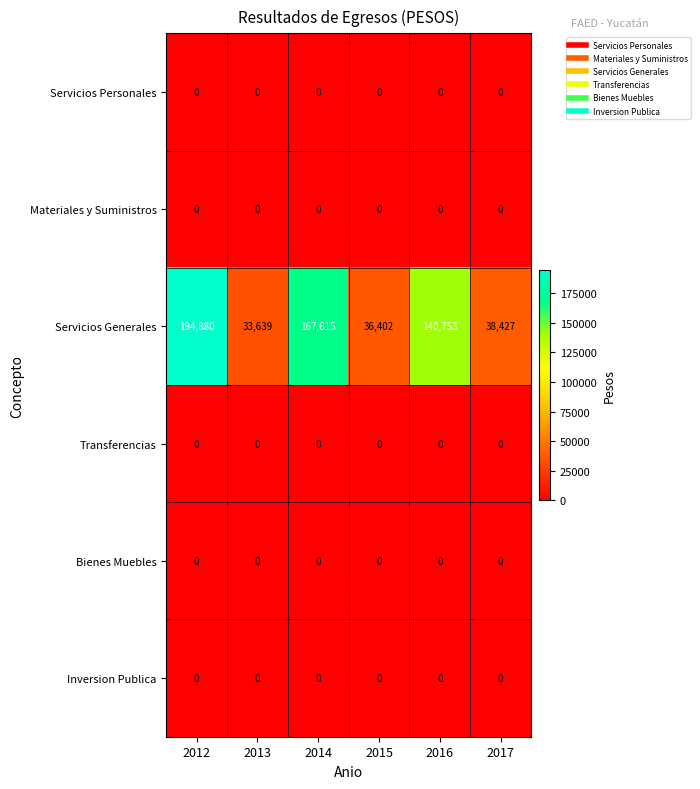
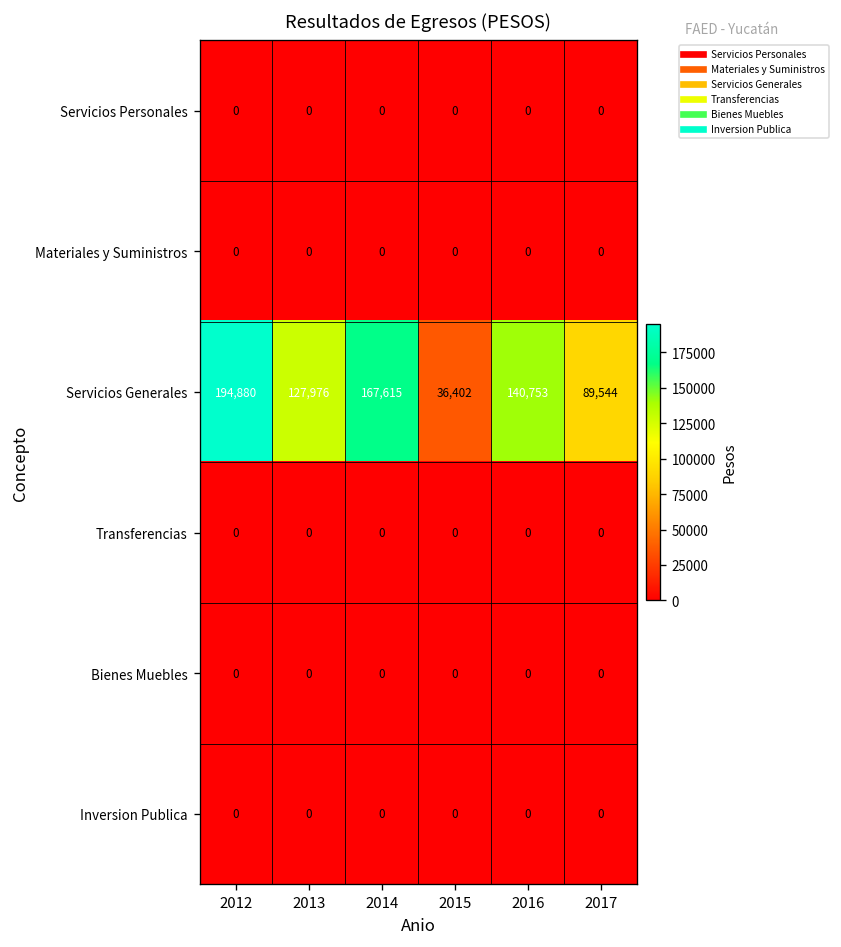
  {
    "Servicios Personales": {
      "2012": "0",
      "2013": "0",
      "2014": "0",
      "2015": "0",
      "2016": "0",
      "2017": "0"
    },
    "Materiales y Suministros": {
      "2012": "0",
      "2013": "0",
      "2014": "0",
      "2015": "0",
      "2016": "0",
      "2017": "0"
    },
    "Servicios Generales": {
      "2012": "194,880",
-     "2013": "33,639",
+     "2013": "127,976",
      "2014": "167,615",
      "2015": "36,402",
      "2016": "140,753",
-     "2017": "38,427"
+     "2017": "89,544"
    },
    "Transferencias": {
      "2012": "0",
      "2013": "0",
      "2014": "0",
      "2015": "0",
      "2016": "0",
      "2017": "0"
    },
    "Bienes Muebles": {
      "2012": "0",
      "2013": "0",
      "2014": "0",
      "2015": "0",
      "2016": "0",
      "2017": "0"
    },
    "Inversion Publica": {
      "2012": "0",
      "2013": "0",
      "2014": "0",
      "2015": "0",
      "2016": "0",
      "2017": "0"
    }
  }
